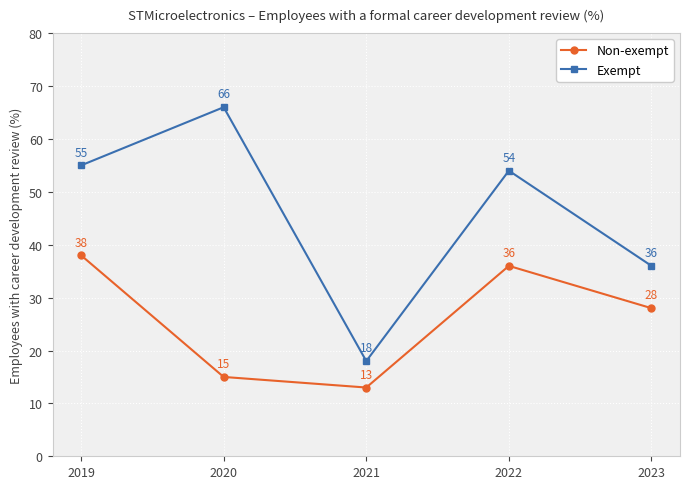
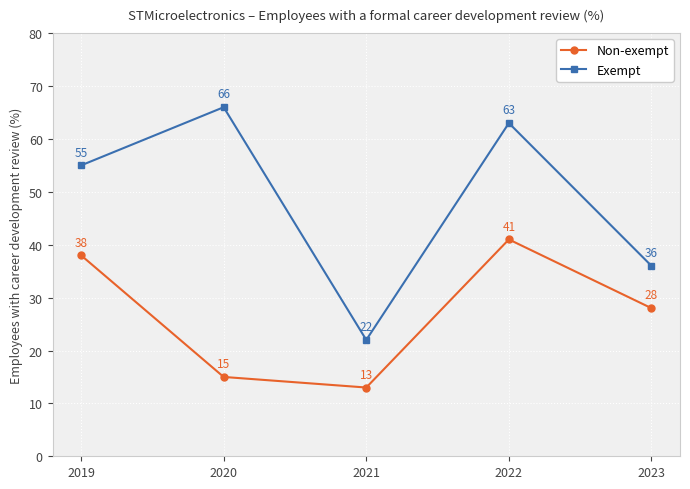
  {
    "Non-exempt": {
      "2019": 38,
      "2020": 15,
      "2021": 13,
-     "2022": 36,
+     "2022": 41,
      "2023": 28
    },
    "Exempt": {
      "2019": 55,
      "2020": 66,
-     "2021": 18,
-     "2022": 54,
+     "2021": 22,
+     "2022": 63,
      "2023": 36
    }
  }
